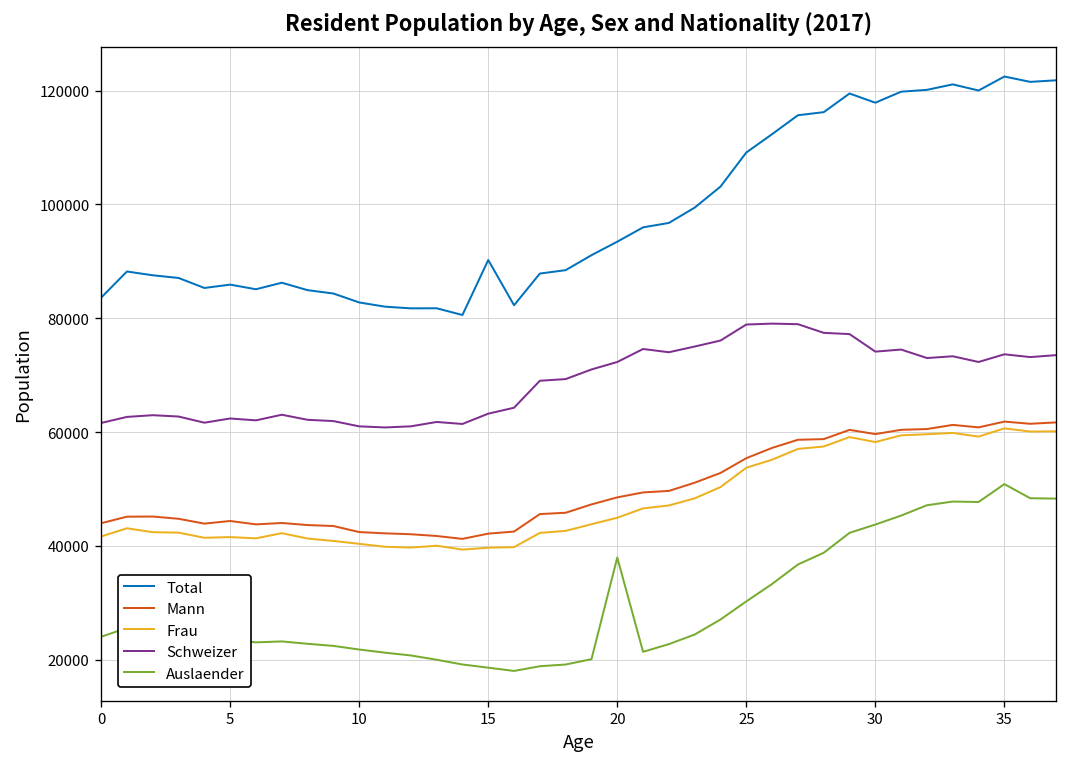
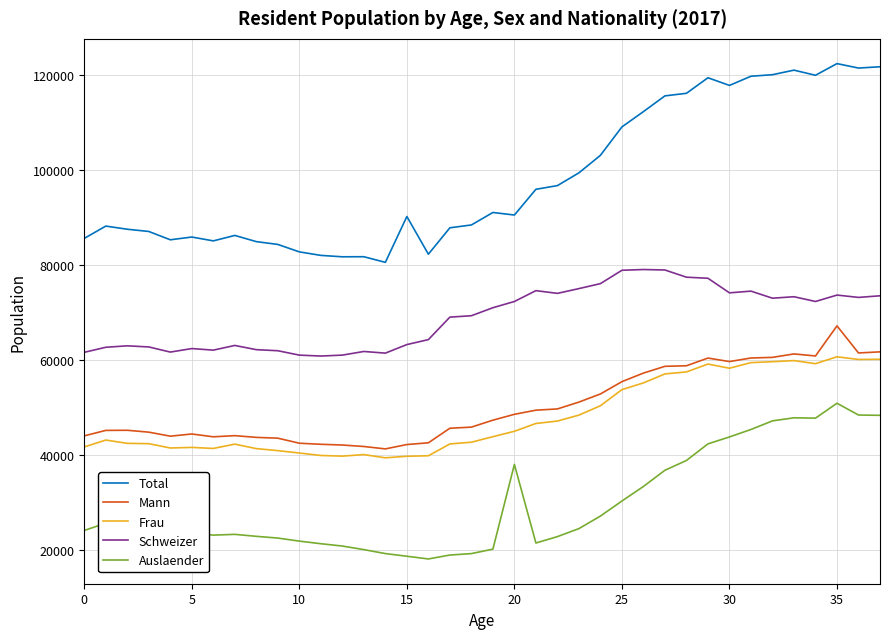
  {
    "Total": {
-     "0": 84000,
+     "0": 86000,
      "5": 86000,
      "10": 83000,
      "15": 90000,
-     "20": 93000,
+     "20": 91000,
      "25": 109000,
      "30": 118000,
      "35": 122000
    },
    "Mann": {
      "0": 44000,
      "5": 44000,
      "10": 42000,
      "15": 42000,
      "20": 49000,
      "25": 55000,
      "30": 60000,
-     "35": 62000
+     "35": 67000
    },
    "Frau": {
      "0": 42000,
      "5": 42000,
      "10": 40000,
      "15": 40000,
      "20": 45000,
      "25": 54000,
      "30": 58000,
      "35": 61000
    },
    "Schweizer": {
      "0": 62000,
      "5": 62000,
      "10": 61000,
      "15": 63000,
      "20": 72000,
      "25": 79000,
      "30": 74000,
      "35": 74000
    },
    "Auslaender": {
      "0": 24000,
      "10": 22000,
      "15": 19000,
      "20": 38000,
      "25": 30000,
      "30": 44000,
      "35": 51000
    }
  }
